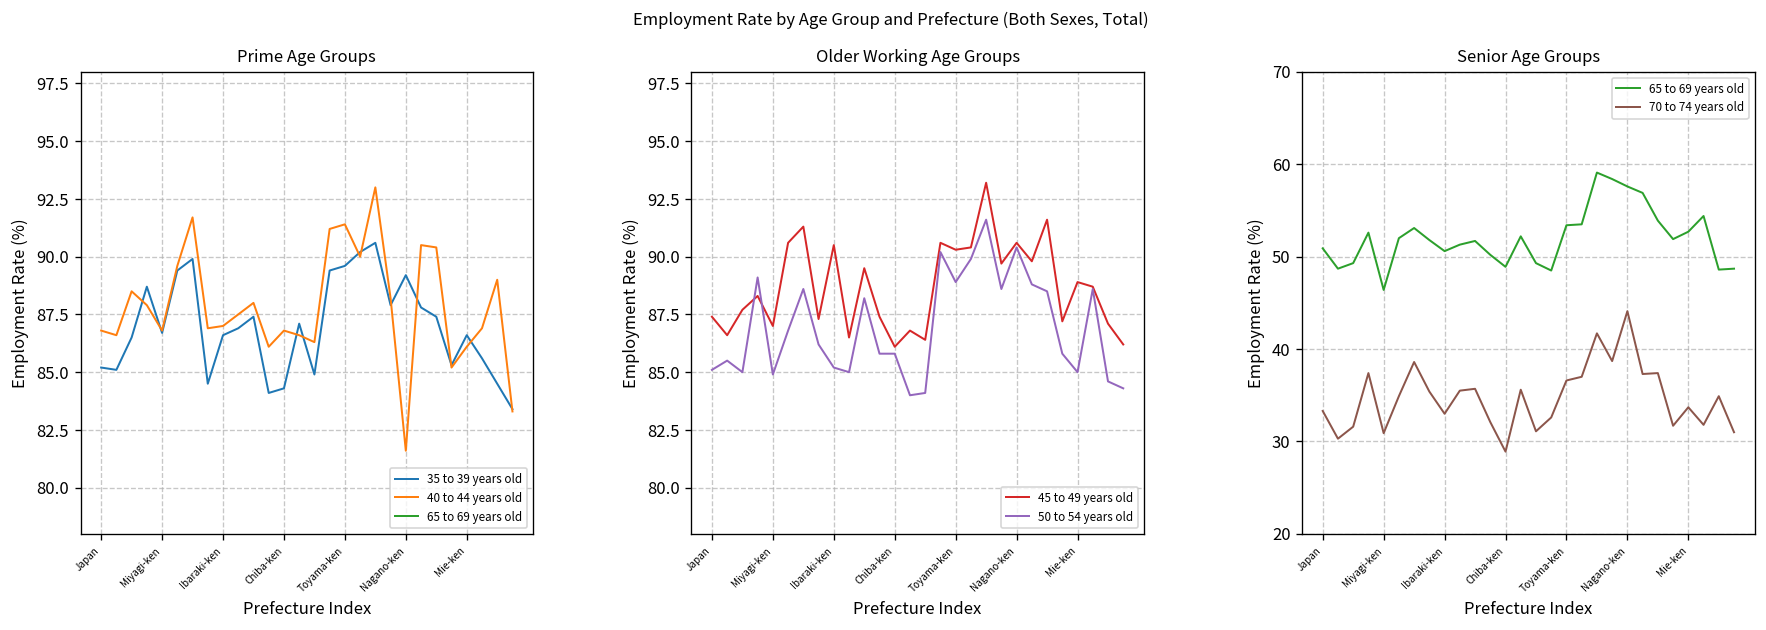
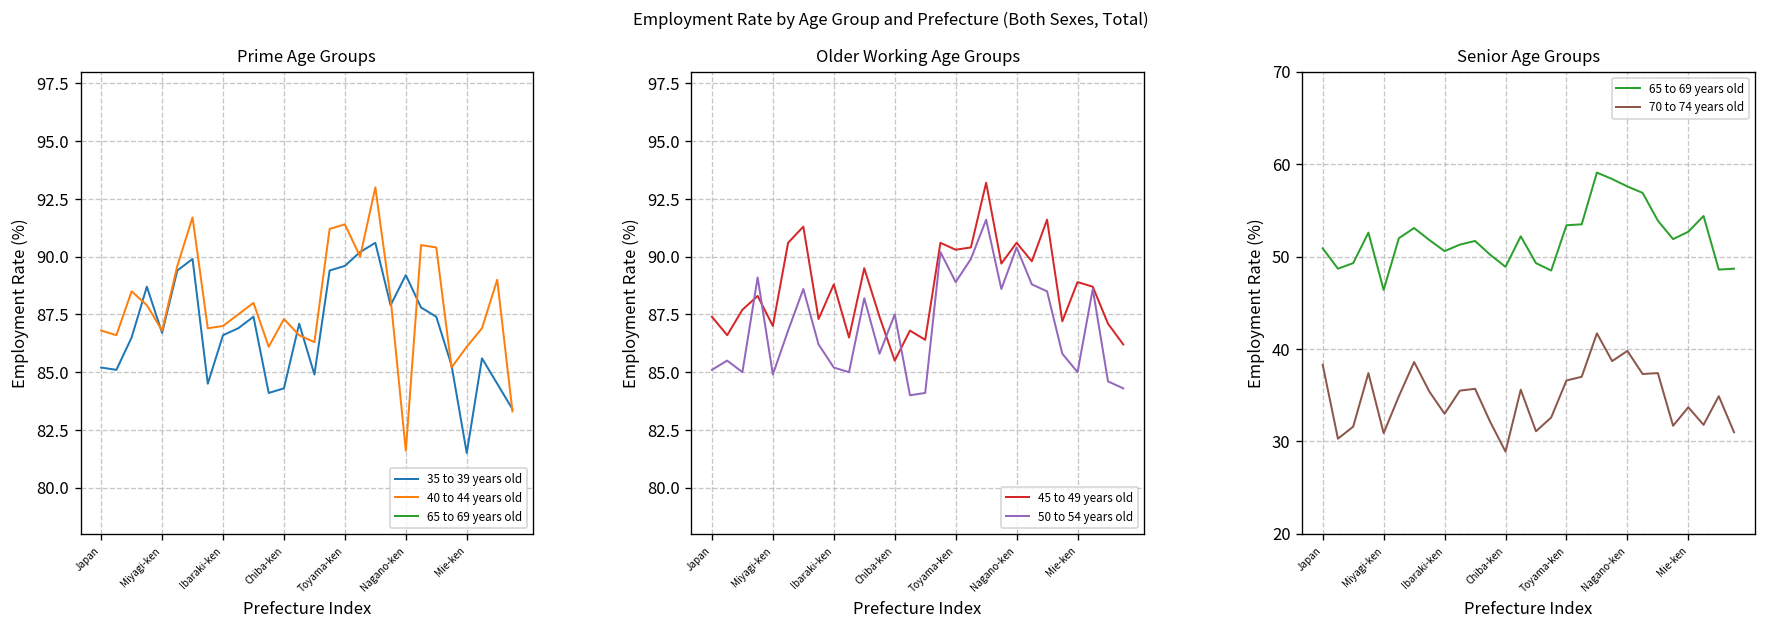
  {
    "Prime Age Groups": {
      "35 to 39 years old": {
        "Japan": 85.2,
        "Ibaraki-ken": 86.6,
        "Chiba-ken": 84.3,
        "Toyama-ken": 89.6,
        "Nagano-ken": 89.2,
-       "Mie-ken": 86.6
+       "Mie-ken": 81.5
      },
      "40 to 44 years old": {
        "Japan": 86.8,
        "Ibaraki-ken": 87.0,
-       "Chiba-ken": 86.8,
+       "Chiba-ken": 87.3,
        "Toyama-ken": 91.4,
        "Nagano-ken": 81.6,
        "Mie-ken": 86.1
      }
    },
    "Older Working Age Groups": {
      "45 to 49 years old": {
        "Japan": 87.4,
        "Miyagi-ken": 87.0,
-       "Ibaraki-ken": 90.5,
-       "Chiba-ken": 86.1,
+       "Ibaraki-ken": 88.8,
+       "Chiba-ken": 85.5,
        "Toyama-ken": 90.3,
        "Nagano-ken": 90.6,
        "Mie-ken": 88.9
      },
      "50 to 54 years old": {
        "Japan": 85.1,
        "Miyagi-ken": 84.9,
        "Ibaraki-ken": 85.2,
-       "Chiba-ken": 85.8,
+       "Chiba-ken": 87.5,
        "Toyama-ken": 88.9,
        "Nagano-ken": 90.4,
        "Mie-ken": 85.0
      }
    },
    "Senior Age Groups": {
      "65 to 69 years old": {
        "Japan": 51,
        "Miyagi-ken": 46,
        "Ibaraki-ken": 51,
        "Chiba-ken": 49,
        "Toyama-ken": 53,
        "Nagano-ken": 58,
        "Mie-ken": 53
      },
      "70 to 74 years old": {
-       "Japan": 33,
+       "Japan": 38,
        "Miyagi-ken": 31,
        "Ibaraki-ken": 33,
        "Chiba-ken": 29,
        "Toyama-ken": 37,
-       "Nagano-ken": 44,
+       "Nagano-ken": 40,
        "Mie-ken": 34
      }
    }
  }
